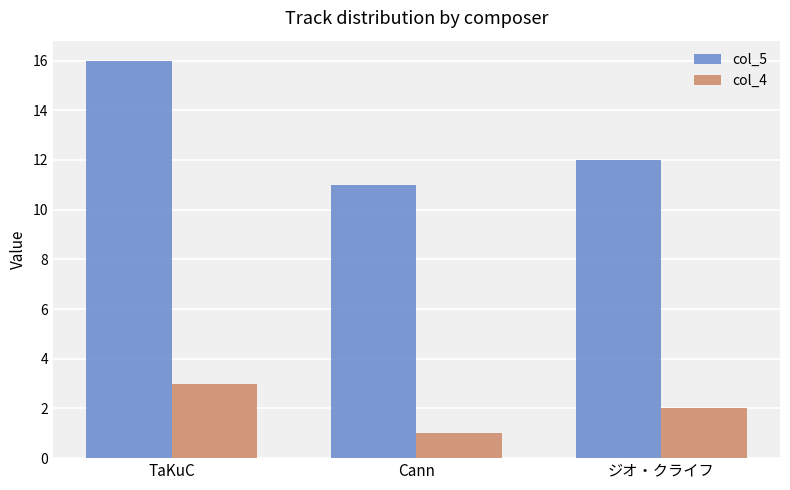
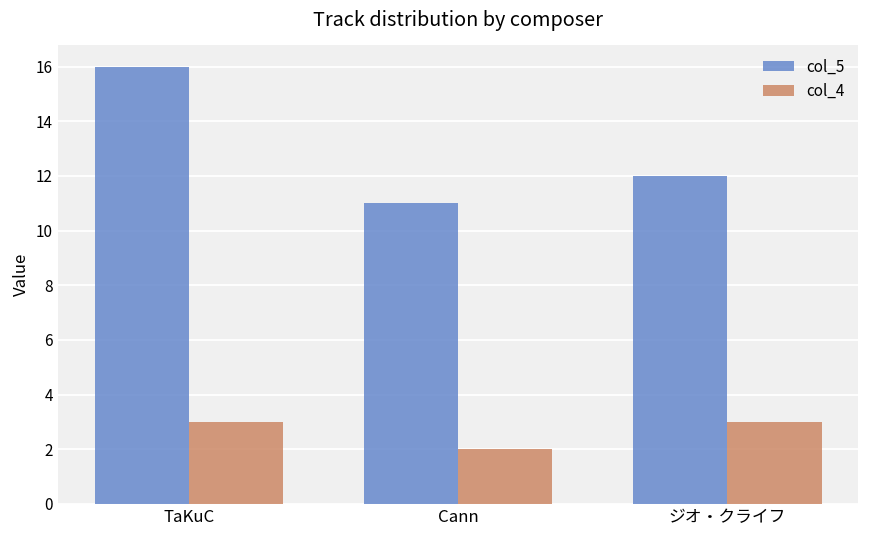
  {
    "col_5": {
      "TaKuC": 16,
      "Cann": 11,
      "ジオ・クライフ": 12
    },
    "col_4": {
      "TaKuC": 3,
-     "Cann": 1,
-     "ジオ・クライフ": 2
+     "Cann": 2,
+     "ジオ・クライフ": 3
    }
  }
